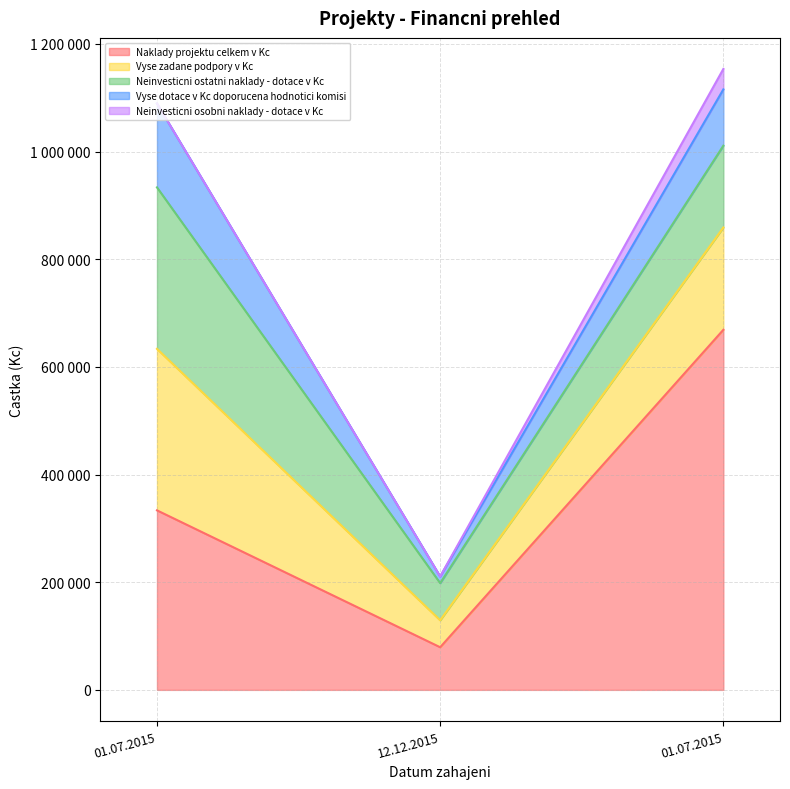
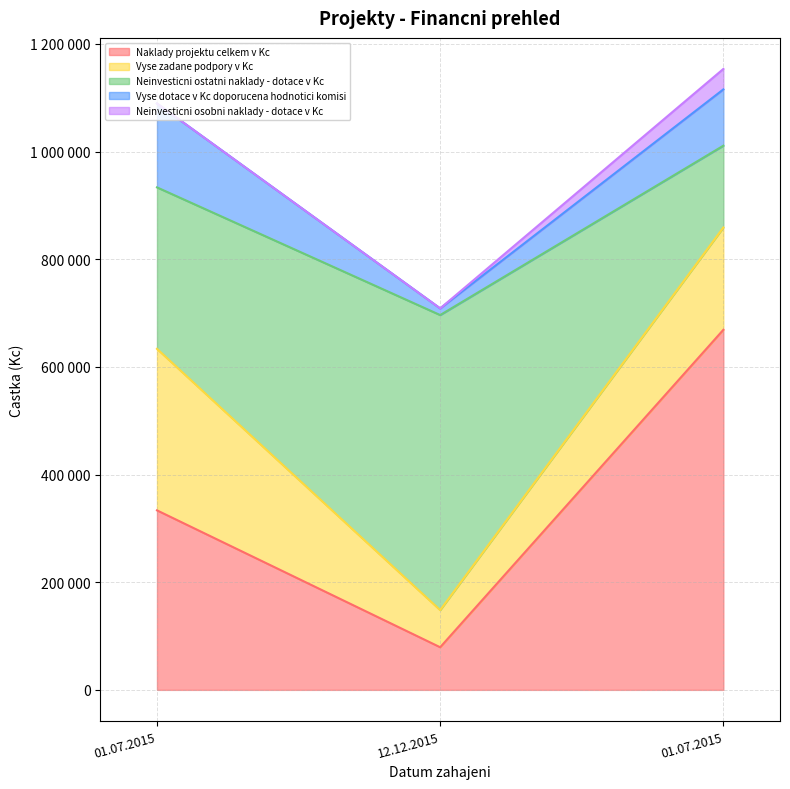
  {
    "Naklady projektu celkem v Kc": {
      "12.12.2015": 80000
    },
    "Vyse zadane podpory v Kc": {
-     "12.12.2015": 50000
+     "12.12.2015": 70000
    },
    "Neinvesticni ostatni naklady - dotace v Kc": {
-     "12.12.2015": 70000
+     "12.12.2015": 550000
    }
  }
